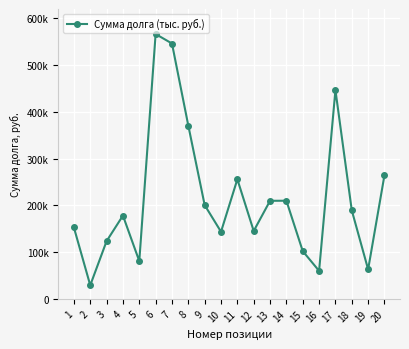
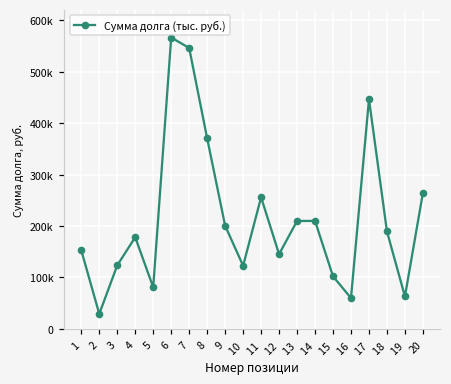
  {
    "1": 150000,
    "2": 30000,
    "3": 120000,
    "4": 180000,
    "5": 80000,
    "6": 570000,
    "7": 550000,
    "8": 370000,
    "9": 200000,
-   "10": 140000,
+   "10": 120000,
    "11": 260000,
    "12": 150000,
    "13": 210000,
    "14": 210000,
    "15": 100000,
    "16": 60000,
    "17": 450000,
    "18": 190000,
    "19": 60000,
    "20": 260000
  }
